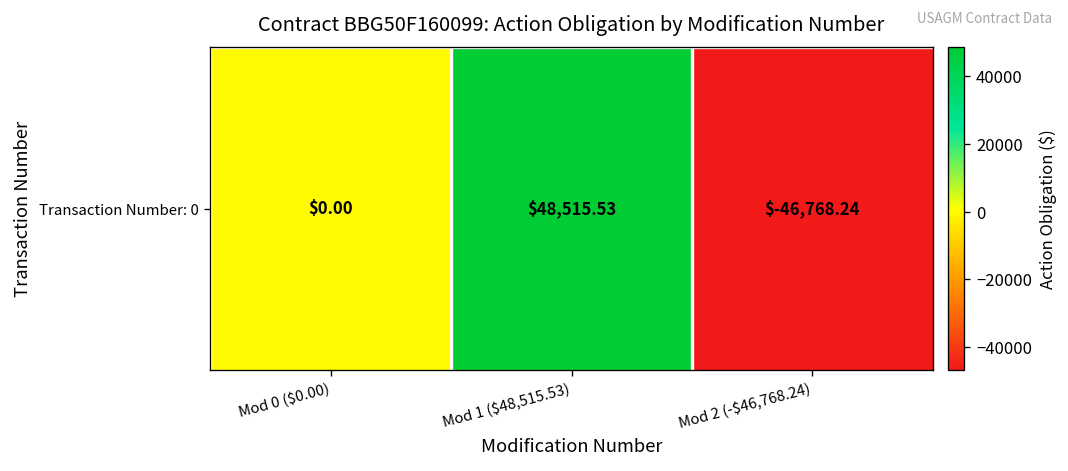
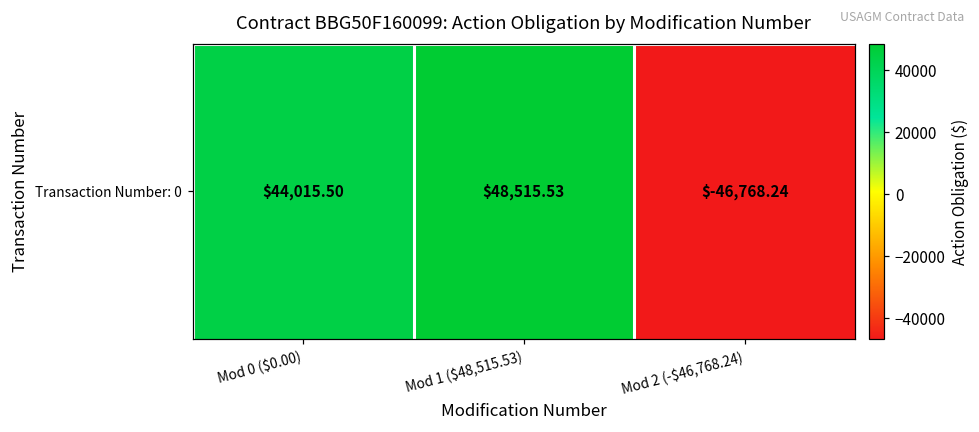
  {
    "Transaction Number: 0": {
-     "Mod 0 ($0.00)": "$0.00",
+     "Mod 0 ($0.00)": "$44,015.50",
      "Mod 1 ($48,515.53)": "$48,515.53",
      "Mod 2 (-$46,768.24)": "$-46,768.24"
    }
  }
